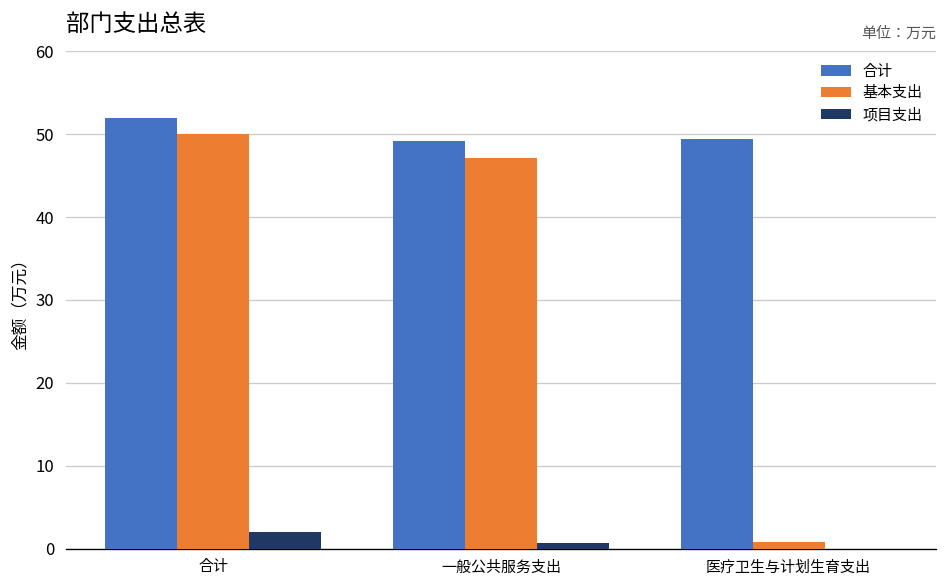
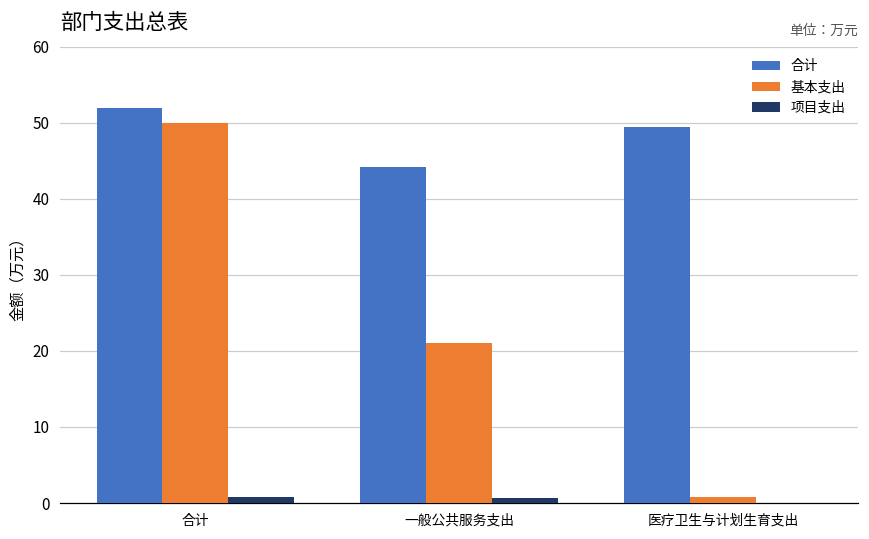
  {
    "合计": {
      "合计": 52,
-     "一般公共服务支出": 49,
+     "一般公共服务支出": 44,
      "医疗卫生与计划生育支出": 49
    },
    "基本支出": {
      "合计": 50,
-     "一般公共服务支出": 47,
+     "一般公共服务支出": 21,
      "医疗卫生与计划生育支出": 1
    },
    "项目支出": {
-     "合计": 2,
+     "合计": 1,
      "一般公共服务支出": 1,
      "医疗卫生与计划生育支出": 0
    }
  }
